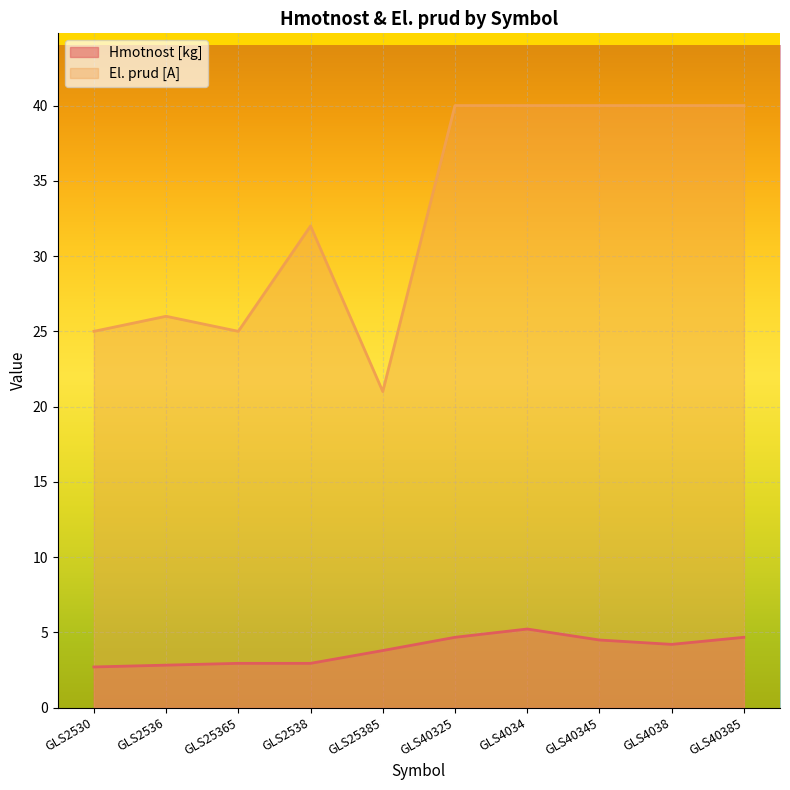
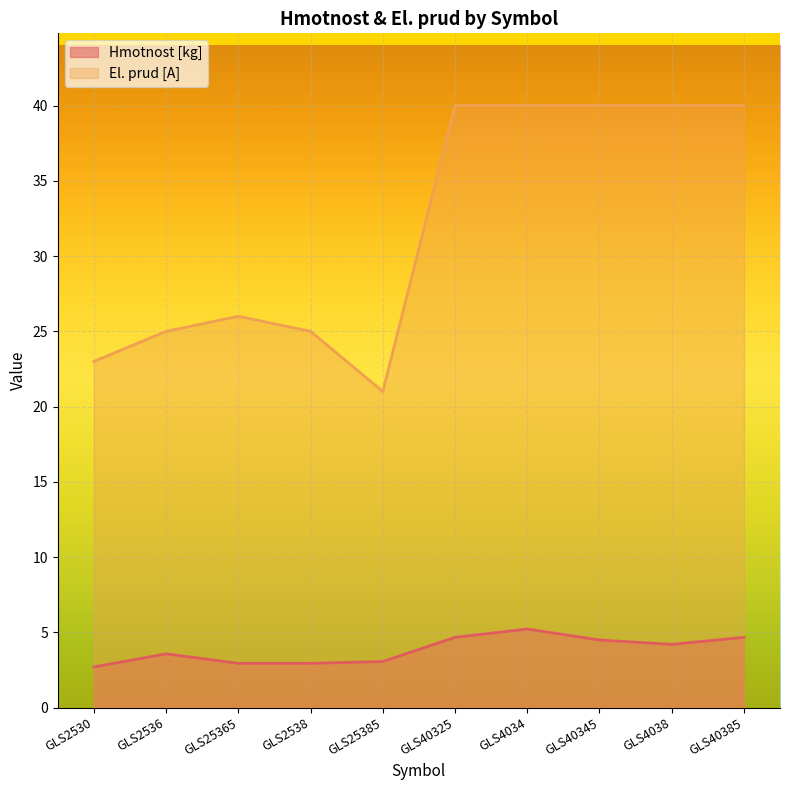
  {
    "Hmotnost [kg]": {
      "GLS2530": 2.7,
-     "GLS2536": 2.8,
+     "GLS2536": 3.6,
      "GLS25365": 2.9,
      "GLS2538": 2.9,
-     "GLS25385": 3.8,
+     "GLS25385": 3.1,
      "GLS40325": 4.7,
      "GLS4034": 5.2,
      "GLS40345": 4.5,
      "GLS4038": 4.2,
      "GLS40385": 4.7
    },
    "El. prud [A]": {
-     "GLS2530": 25,
-     "GLS2536": 26,
-     "GLS25365": 25,
-     "GLS2538": 32,
+     "GLS2530": 23,
+     "GLS2536": 25,
+     "GLS25365": 26,
+     "GLS2538": 25,
      "GLS25385": 21,
      "GLS40325": 40,
      "GLS4034": 40,
      "GLS40345": 40,
      "GLS4038": 40,
      "GLS40385": 40
    }
  }
